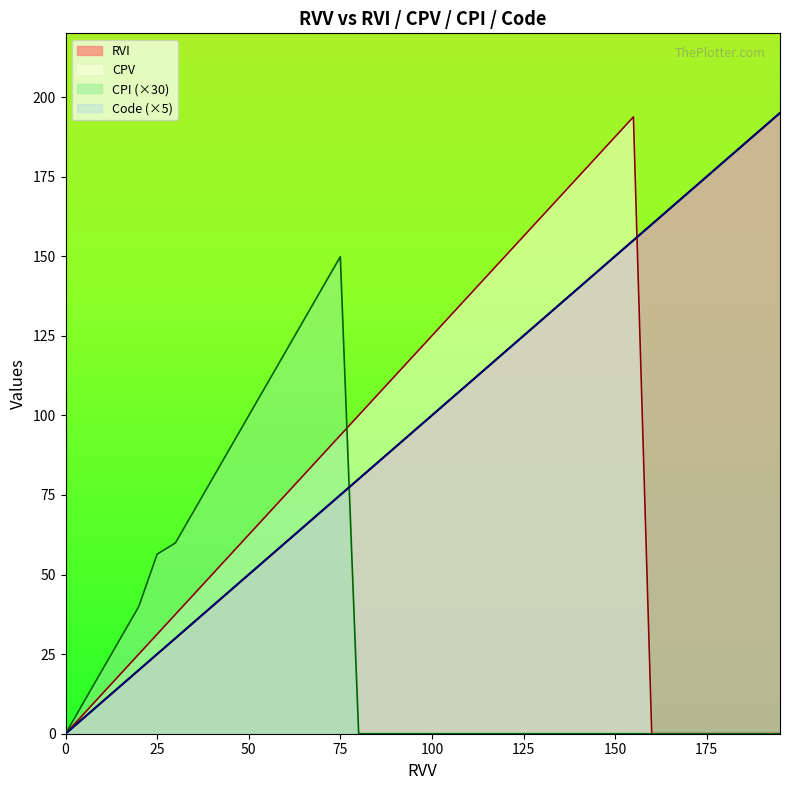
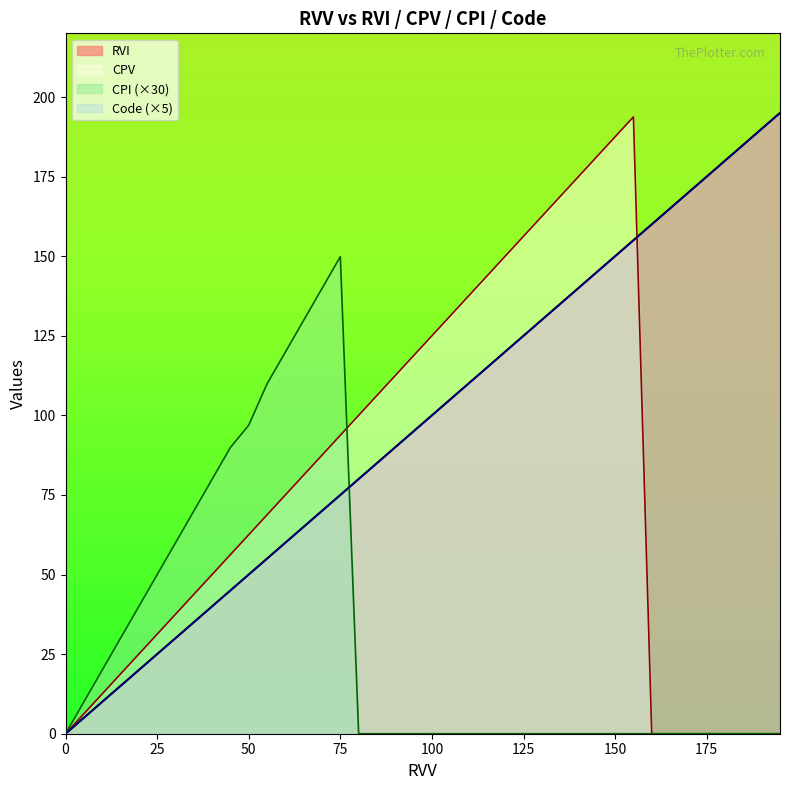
  {
    "CPI (×30)": {
-     "25": 56,
-     "50": 100,
+     "25": 50,
+     "50": 97,
      "75": 150,
      "100": 0,
      "125": 0,
      "150": 0
    }
  }
